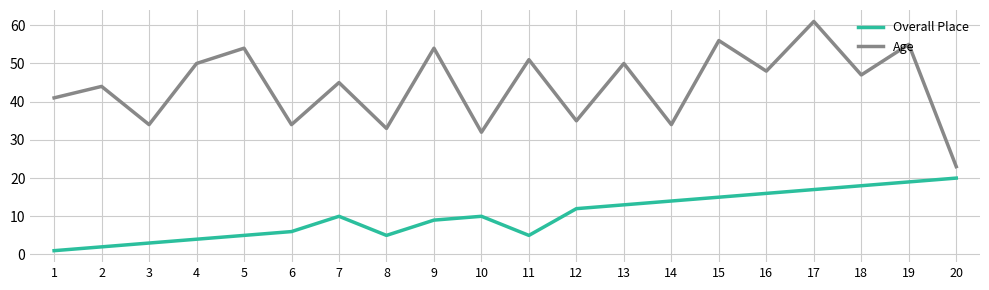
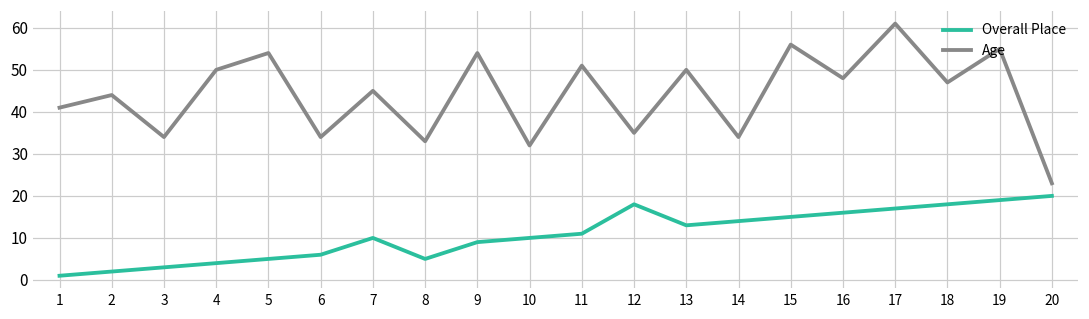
  {
    "Overall Place": {
      "1": 1,
      "2": 2,
      "3": 3,
      "4": 4,
      "5": 5,
      "6": 6,
      "7": 10,
      "8": 5,
      "9": 9,
      "10": 10,
-     "11": 5,
-     "12": 12,
+     "11": 11,
+     "12": 18,
      "13": 13,
      "14": 14,
      "15": 15,
      "16": 16,
      "17": 17,
      "18": 18,
      "19": 19,
      "20": 20
    },
    "Age": {
      "1": 41,
      "2": 44,
      "3": 34,
      "4": 50,
      "5": 54,
      "6": 34,
      "7": 45,
      "8": 33,
      "9": 54,
      "10": 32,
      "11": 51,
      "12": 35,
      "13": 50,
      "14": 34,
      "15": 56,
      "16": 48,
      "17": 61,
      "18": 47,
      "19": 55,
      "20": 23
    }
  }
